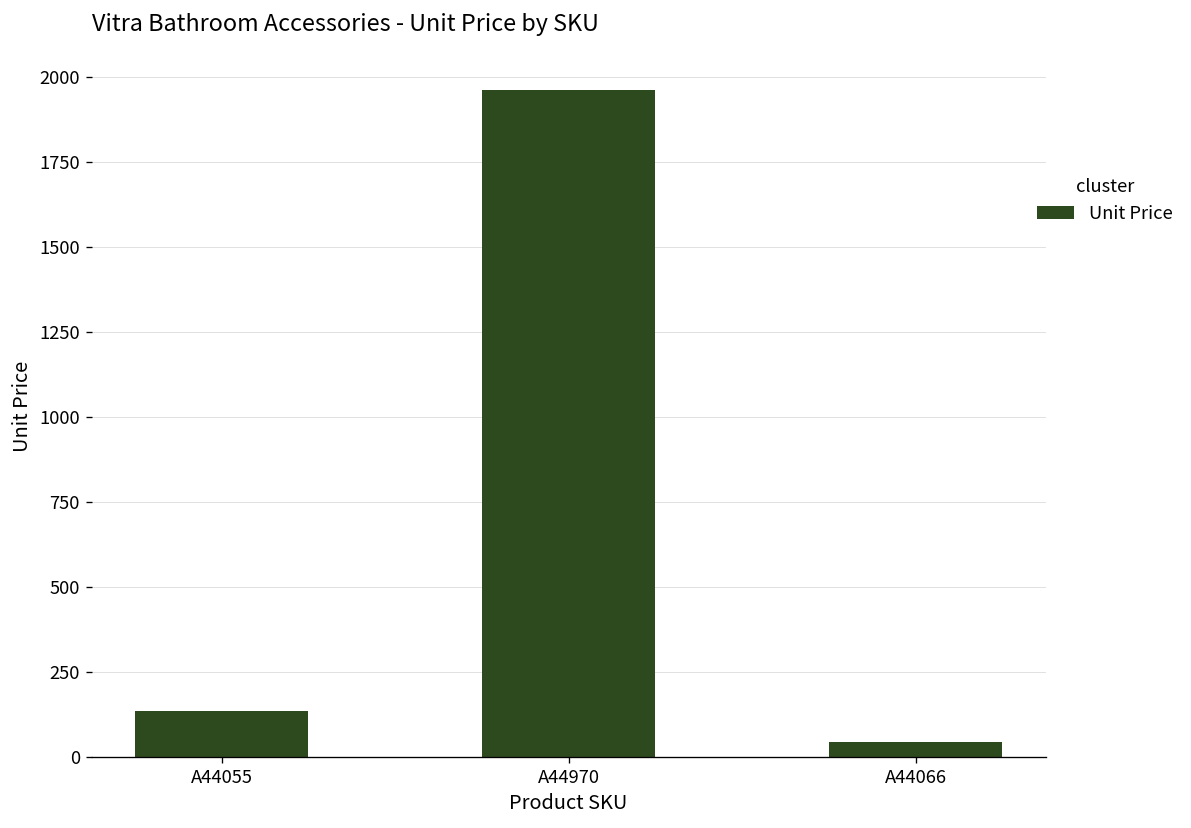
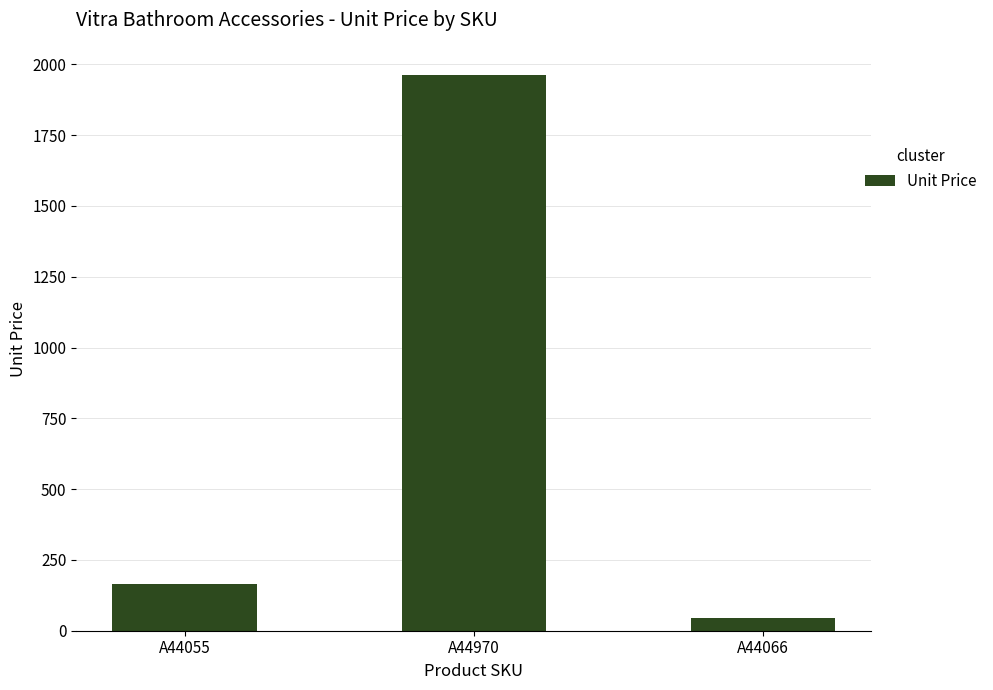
  {
-   "A44055": 140,
+   "A44055": 170,
    "A44970": 1960,
    "A44066": 40
  }
